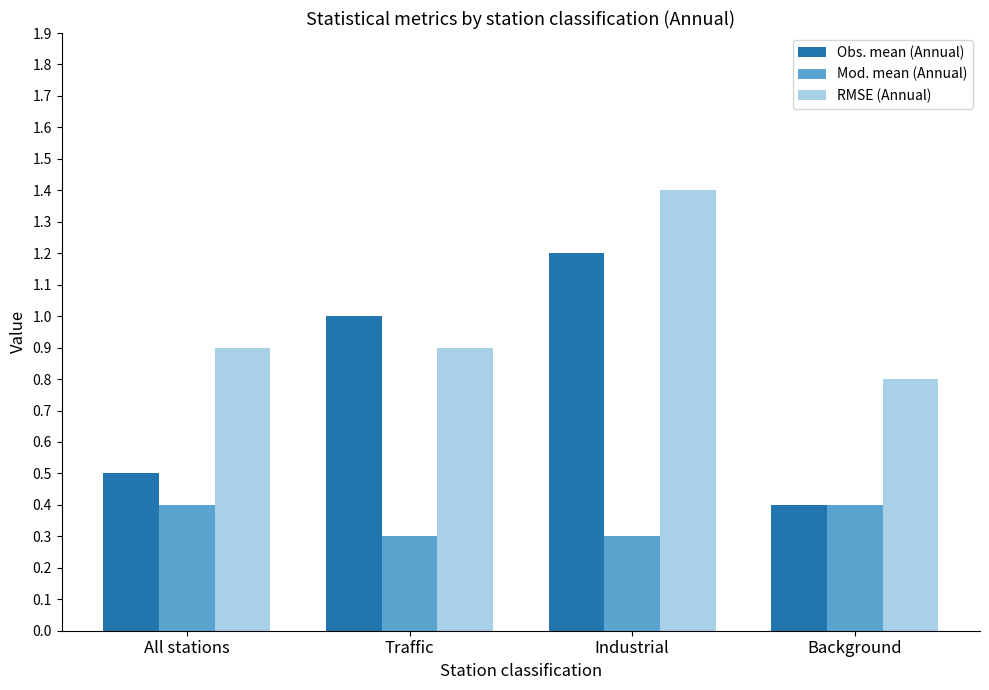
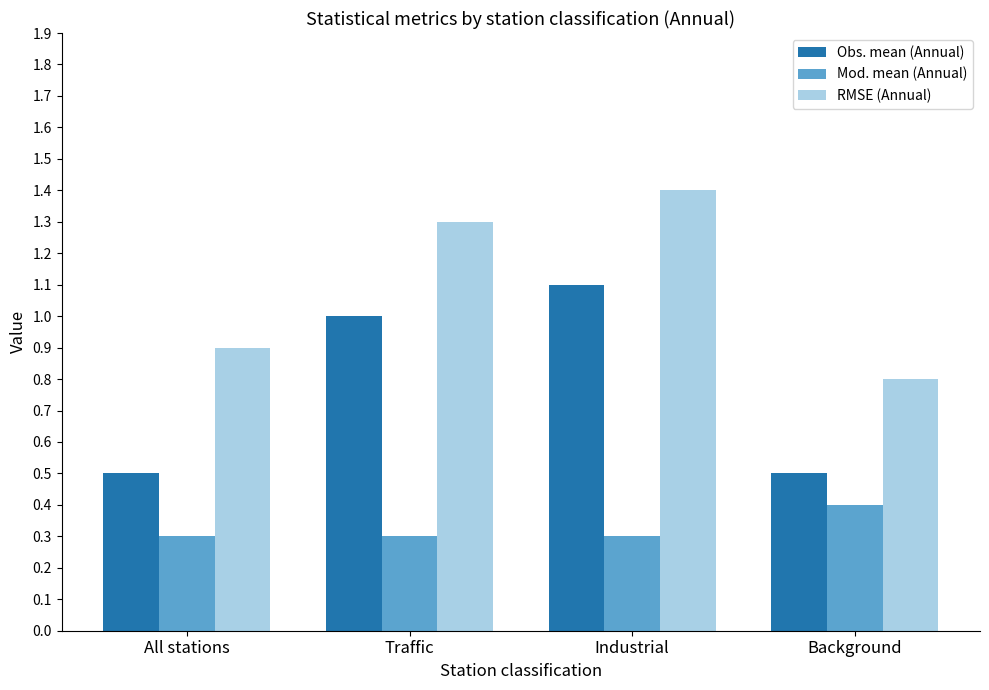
  {
    "Obs. mean (Annual)": {
      "All stations": 0.5,
      "Traffic": 1.0,
-     "Industrial": 1.2,
-     "Background": 0.4
+     "Industrial": 1.1,
+     "Background": 0.5
    },
    "Mod. mean (Annual)": {
-     "All stations": 0.4,
+     "All stations": 0.3,
      "Traffic": 0.3,
      "Industrial": 0.3,
      "Background": 0.4
    },
    "RMSE (Annual)": {
      "All stations": 0.9,
-     "Traffic": 0.9,
+     "Traffic": 1.3,
      "Industrial": 1.4,
      "Background": 0.8
    }
  }
